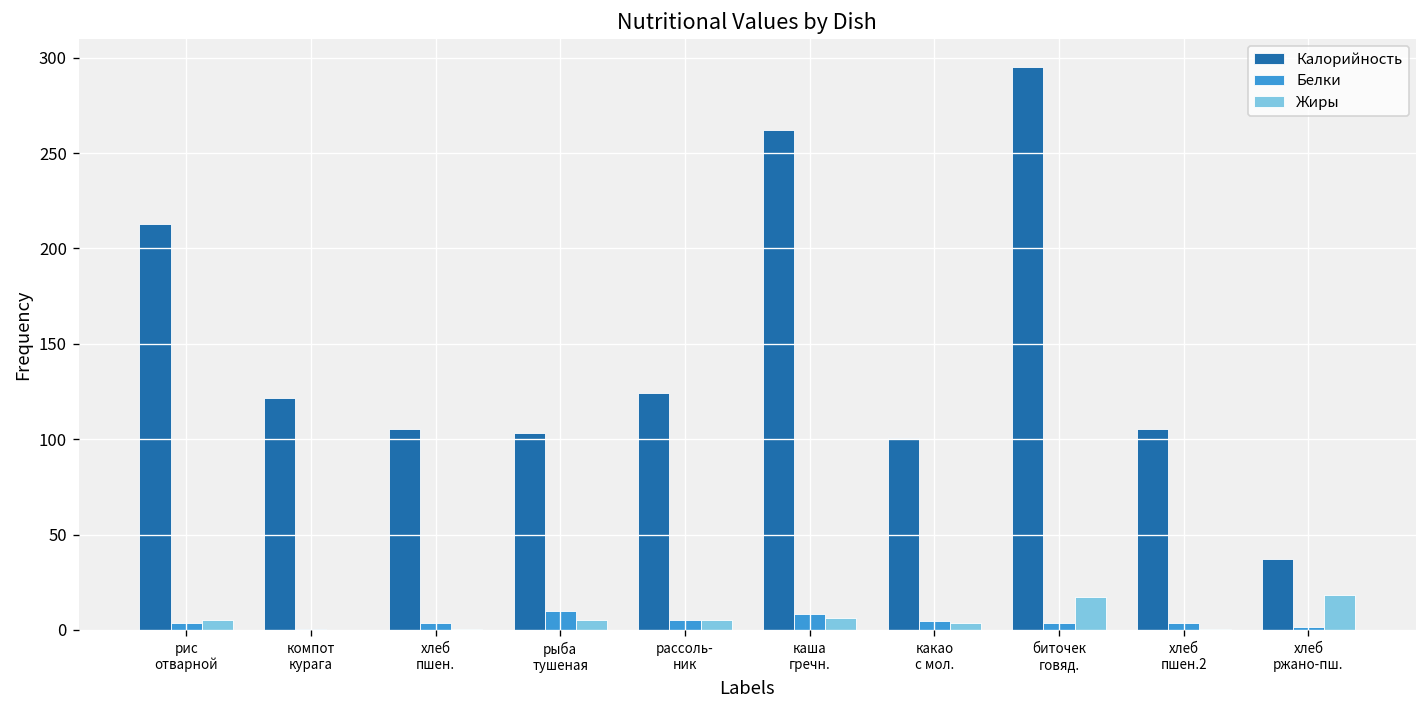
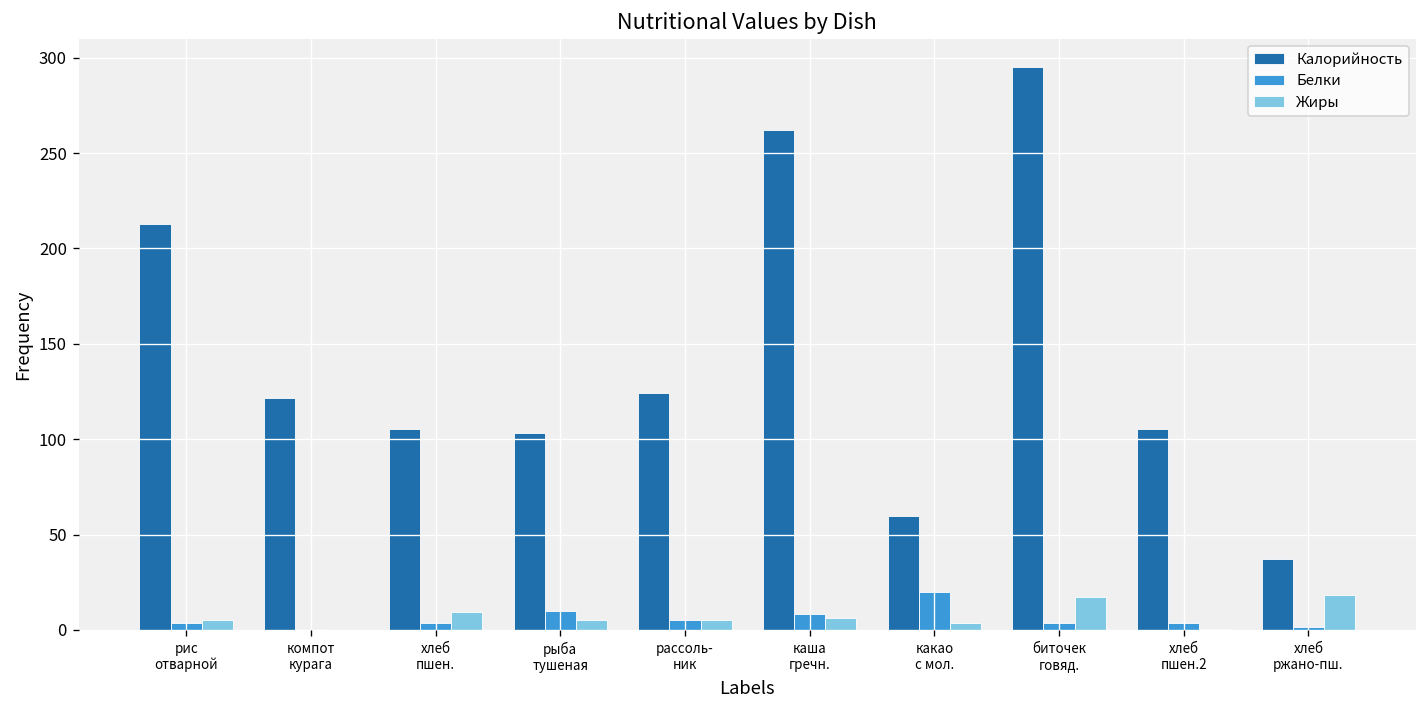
  {
    "Калорийность": {
      "рис отварной": 213,
      "компот курага": 121,
      "хлеб пшен.": 106,
      "рыба тушеная": 103,
      "рассоль- ник": 124,
      "каша гречн.": 262,
-     "какао с мол.": 100,
+     "какао с мол.": 60,
      "биточек говяд.": 295,
      "хлеб пшен.2": 106,
      "хлеб ржано-пш.": 37
    },
    "Белки": {
      "рис отварной": 4,
      "хлеб пшен.": 3,
      "рыба тушеная": 10,
      "рассоль- ник": 5,
      "каша гречн.": 8,
-     "какао с мол.": 5,
+     "какао с мол.": 20,
      "биточек говяд.": 3,
      "хлеб пшен.2": 3,
      "хлеб ржано-пш.": 2
    },
    "Жиры": {
      "рис отварной": 5,
      "компот курага": 0,
-     "хлеб пшен.": 0,
+     "хлеб пшен.": 9,
      "рыба тушеная": 5,
      "рассоль- ник": 5,
      "каша гречн.": 7,
      "какао с мол.": 4,
      "биточек говяд.": 17,
      "хлеб ржано-пш.": 18
    }
  }
